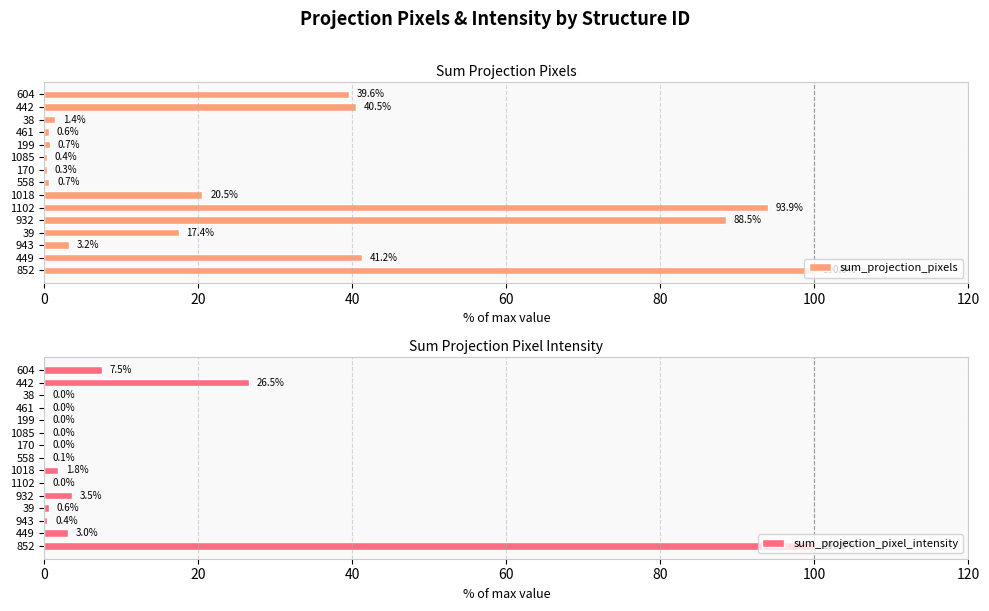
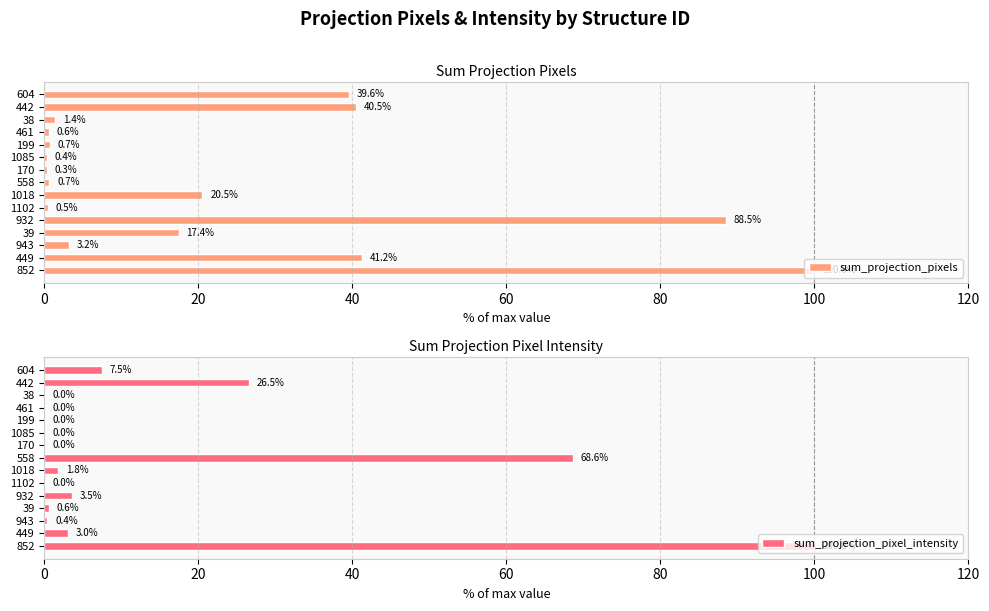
  {
    "Sum Projection Pixels": {
      "604": "39.6%",
      "442": "40.5%",
      "38": "1.4%",
      "461": "0.6%",
      "199": "0.7%",
      "1085": "0.4%",
      "170": "0.3%",
      "558": "0.7%",
      "1018": "20.5%",
-     "1102": "93.9%",
+     "1102": "0.5%",
      "932": "88.5%",
      "39": "17.4%",
      "943": "3.2%",
      "449": "41.2%"
    },
    "Sum Projection Pixel Intensity": {
      "604": "7.5%",
      "442": "26.5%",
      "38": "0.0%",
      "461": "0.0%",
      "199": "0.0%",
      "1085": "0.0%",
      "170": "0.0%",
-     "558": "0.1%",
+     "558": "68.6%",
      "1018": "1.8%",
      "1102": "0.0%",
      "932": "3.5%",
      "39": "0.6%",
      "943": "0.4%",
      "449": "3.0%"
    }
  }
